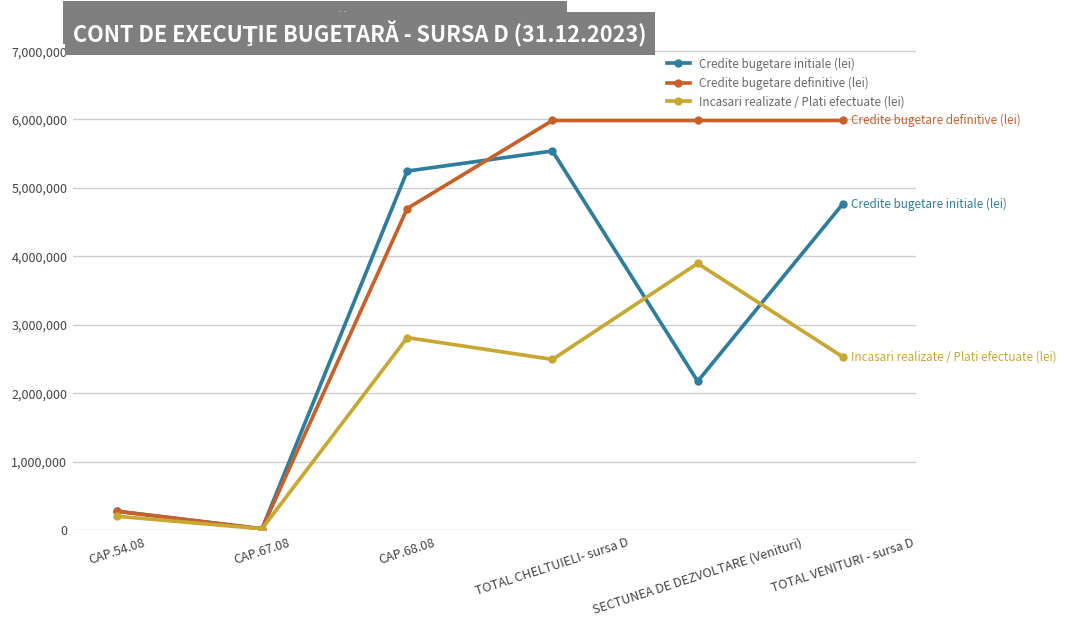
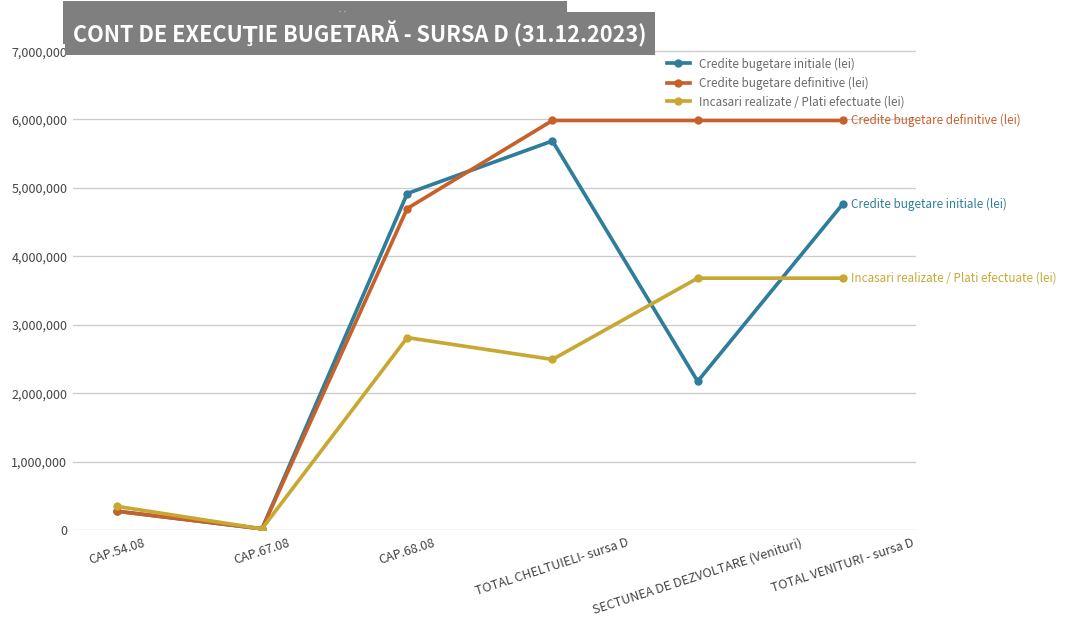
  {
    "Credite bugetare initiale (lei)": {
-     "CAP.68.08": "5,200,000",
-     "TOTAL CHELTUIELI- sursa D": "5,500,000",
+     "CAP.68.08": "4,900,000",
+     "TOTAL CHELTUIELI- sursa D": "5,700,000",
      "SECTUNEA DE DEZVOLTARE (Venituri)": "2,200,000",
      "TOTAL VENITURI - sursa D": "4,800,000"
    },
    "Credite bugetare definitive (lei)": {
      "CAP.68.08": "4,700,000",
      "TOTAL CHELTUIELI- sursa D": "6,000,000",
      "SECTUNEA DE DEZVOLTARE (Venituri)": "6,000,000",
      "TOTAL VENITURI - sursa D": "6,000,000"
    },
    "Incasari realizate / Plati efectuate (lei)": {
-     "CAP.54.08": "200,000",
+     "CAP.54.08": "300,000",
      "CAP.68.08": "2,800,000",
      "TOTAL CHELTUIELI- sursa D": "2,500,000",
-     "SECTUNEA DE DEZVOLTARE (Venituri)": "3,900,000",
-     "TOTAL VENITURI - sursa D": "2,500,000"
+     "SECTUNEA DE DEZVOLTARE (Venituri)": "3,700,000",
+     "TOTAL VENITURI - sursa D": "3,700,000"
    }
  }
